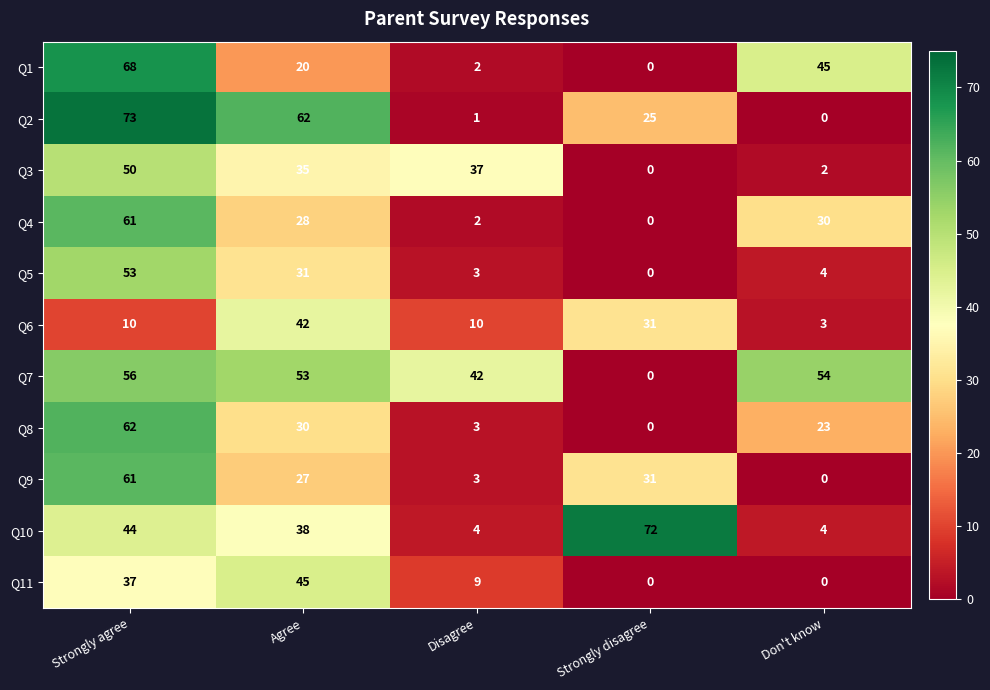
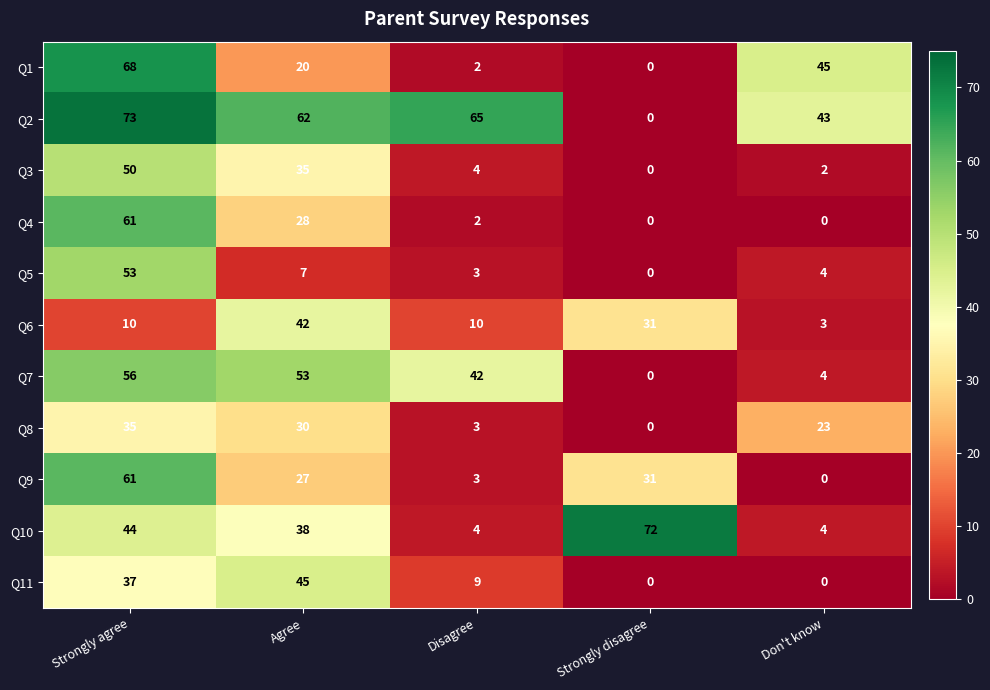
  {
    "Q1": {
      "Strongly agree": 68,
      "Agree": 20,
      "Disagree": 2,
      "Strongly disagree": 0,
      "Don't know": 45
    },
    "Q2": {
      "Strongly agree": 73,
      "Agree": 62,
-     "Disagree": 1,
-     "Strongly disagree": 25,
-     "Don't know": 0
+     "Disagree": 65,
+     "Strongly disagree": 0,
+     "Don't know": 43
    },
    "Q3": {
      "Strongly agree": 50,
      "Agree": 35,
-     "Disagree": 37,
+     "Disagree": 4,
      "Strongly disagree": 0,
      "Don't know": 2
    },
    "Q4": {
      "Strongly agree": 61,
      "Agree": 28,
      "Disagree": 2,
      "Strongly disagree": 0,
-     "Don't know": 30
+     "Don't know": 0
    },
    "Q5": {
      "Strongly agree": 53,
-     "Agree": 31,
+     "Agree": 7,
      "Disagree": 3,
      "Strongly disagree": 0,
      "Don't know": 4
    },
    "Q6": {
      "Strongly agree": 10,
      "Agree": 42,
      "Disagree": 10,
      "Strongly disagree": 31,
      "Don't know": 3
    },
    "Q7": {
      "Strongly agree": 56,
      "Agree": 53,
      "Disagree": 42,
      "Strongly disagree": 0,
-     "Don't know": 54
+     "Don't know": 4
    },
    "Q8": {
-     "Strongly agree": 62,
+     "Strongly agree": 35,
      "Agree": 30,
      "Disagree": 3,
      "Strongly disagree": 0,
      "Don't know": 23
    },
    "Q9": {
      "Strongly agree": 61,
      "Agree": 27,
      "Disagree": 3,
      "Strongly disagree": 31,
      "Don't know": 0
    },
    "Q10": {
      "Strongly agree": 44,
      "Agree": 38,
      "Disagree": 4,
      "Strongly disagree": 72,
      "Don't know": 4
    },
    "Q11": {
      "Strongly agree": 37,
      "Agree": 45,
      "Disagree": 9,
      "Strongly disagree": 0,
      "Don't know": 0
    }
  }
